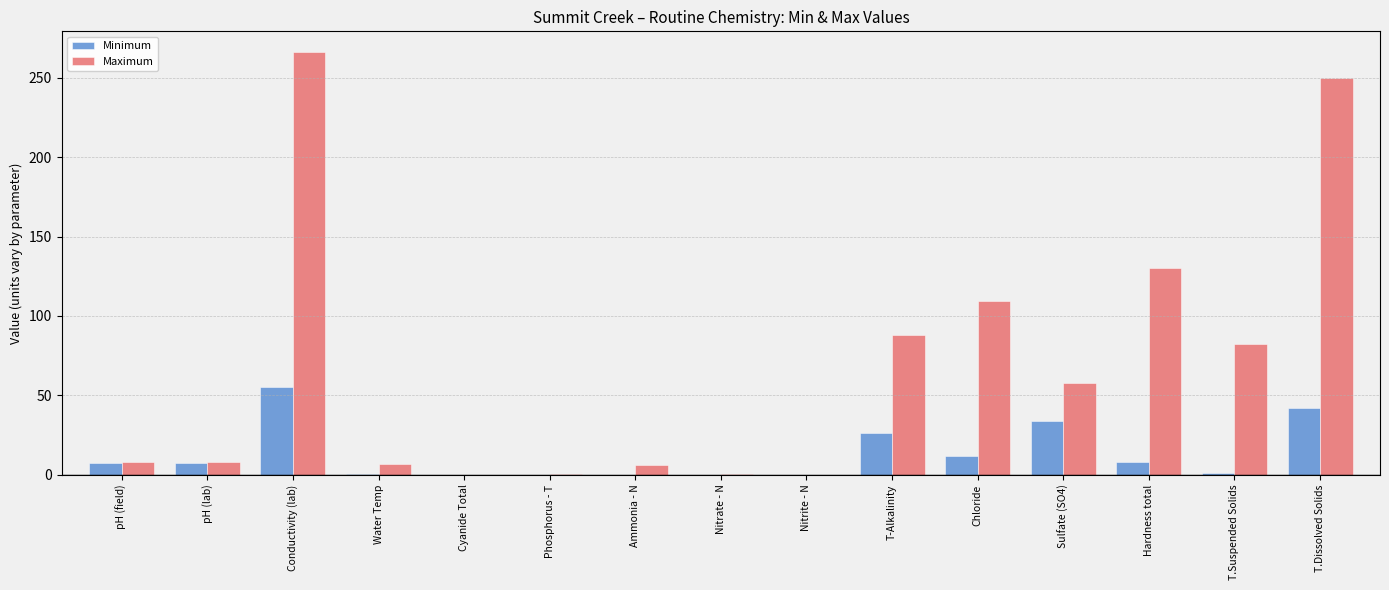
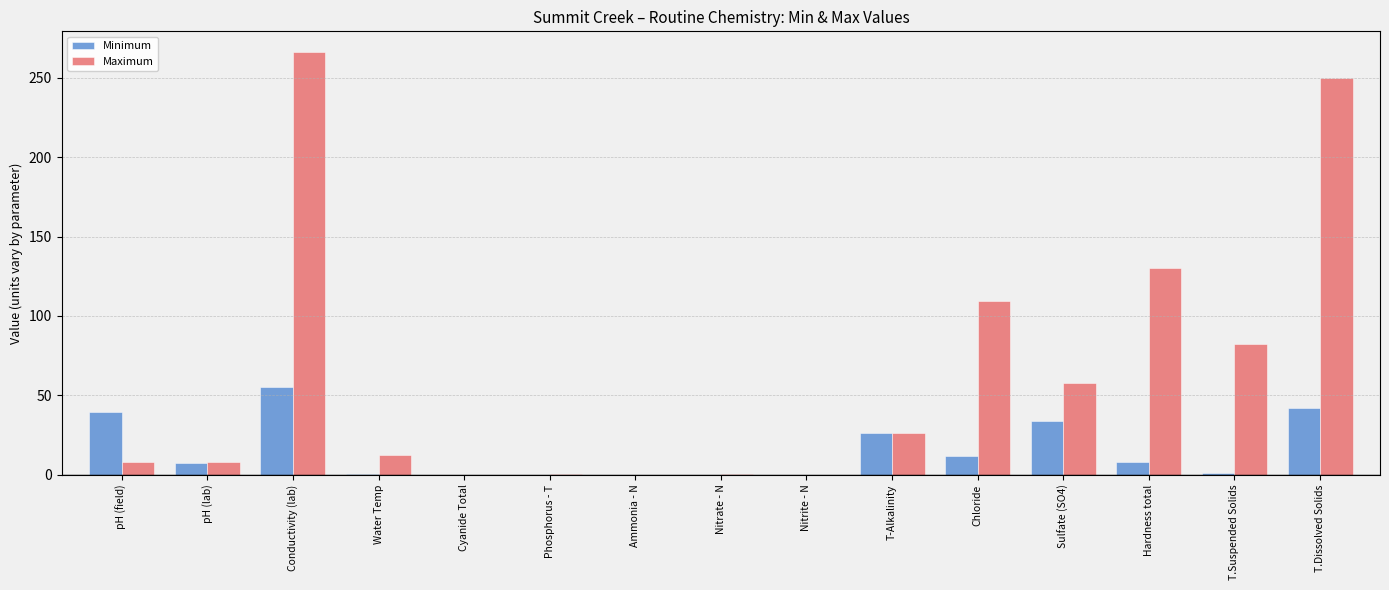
  {
    "Minimum": {
-     "pH (field)": 7,
+     "pH (field)": 40,
      "pH (lab)": 7,
      "Conductivity (lab)": 55,
      "T-Alkalinity": 26,
      "Chloride": 12,
      "Sulfate (SO4)": 34,
      "Hardness total": 8,
      "T.Dissolved Solids": 42
    },
    "Maximum": {
      "pH (field)": 8,
      "pH (lab)": 8,
      "Conductivity (lab)": 266,
-     "Water Temp": 6,
-     "Ammonia - N": 6,
-     "T-Alkalinity": 88,
+     "Water Temp": 12,
+     "Ammonia - N": 0,
+     "T-Alkalinity": 26,
      "Chloride": 109,
      "Sulfate (SO4)": 58,
      "Hardness total": 130,
      "T.Suspended Solids": 82,
      "T.Dissolved Solids": 250
    }
  }
